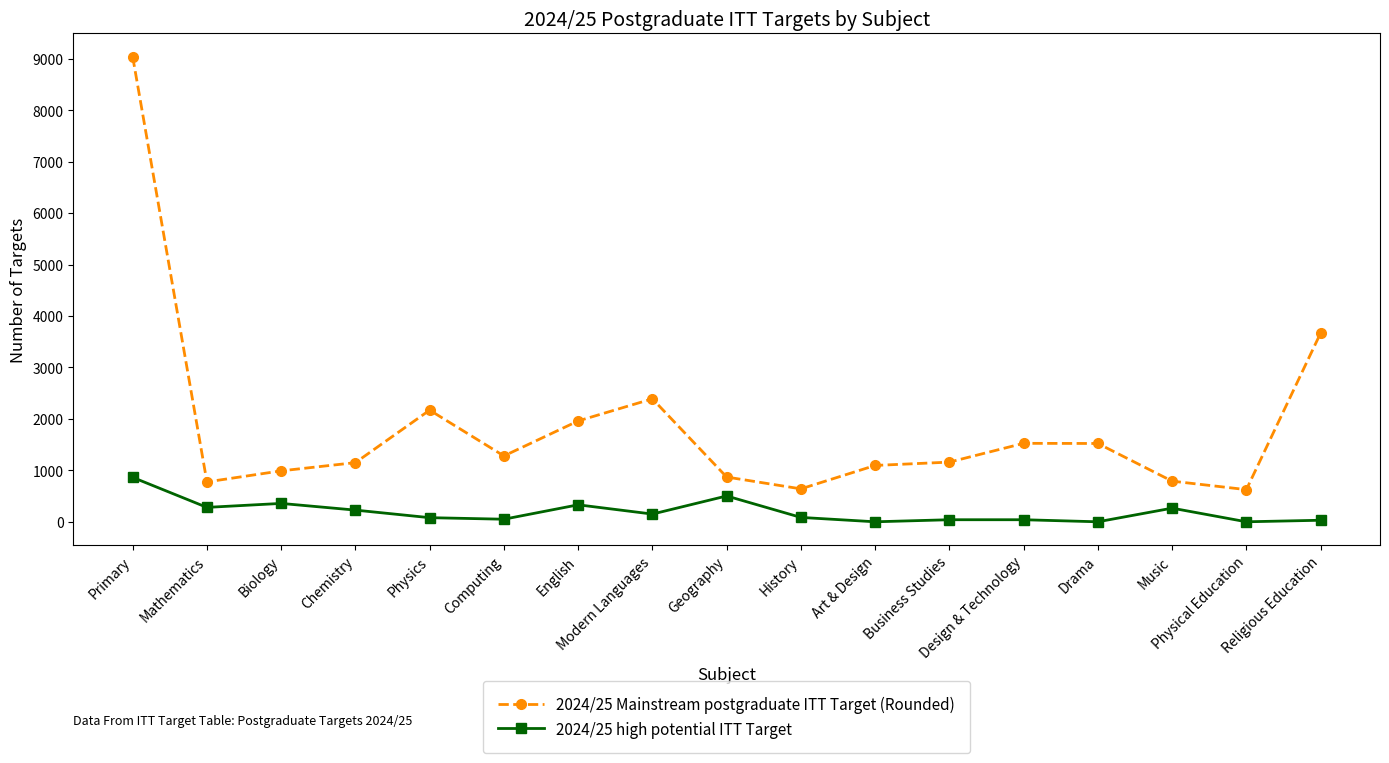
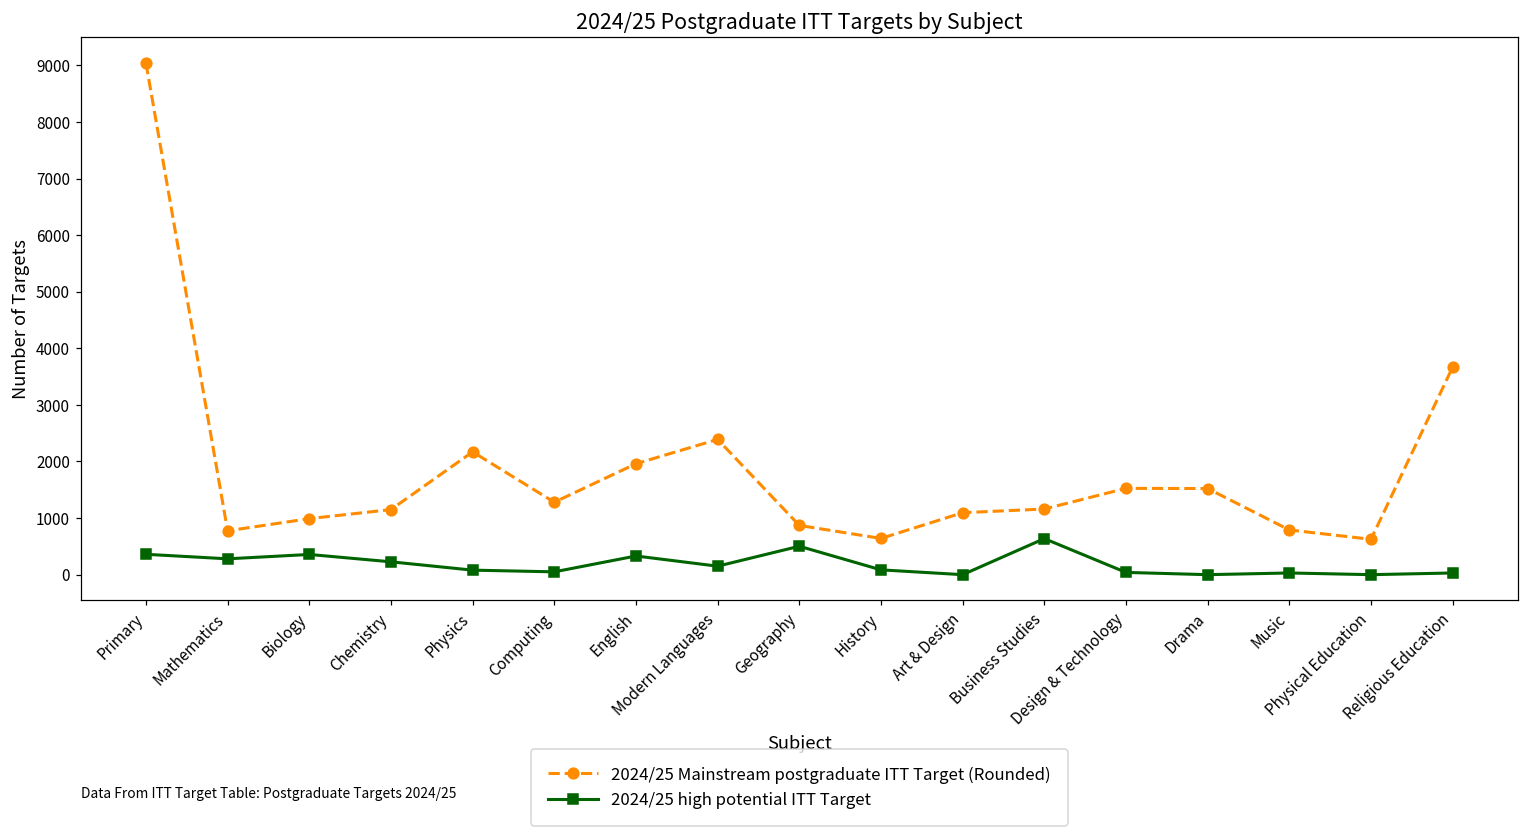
  {
    "2024/25 Mainstream postgraduate ITT Target (Rounded)": {
      "Primary": 9000,
      "Mathematics": 800,
      "Biology": 1000,
      "Chemistry": 1200,
      "Physics": 2200,
      "Computing": 1300,
      "English": 2000,
      "Modern Languages": 2400,
      "Geography": 900,
      "History": 600,
      "Art & Design": 1100,
      "Business Studies": 1200,
      "Design & Technology": 1500,
      "Drama": 1500,
      "Music": 800,
      "Physical Education": 600,
      "Religious Education": 3700
    },
    "2024/25 high potential ITT Target": {
-     "Primary": 900,
+     "Primary": 400,
      "Mathematics": 300,
      "Biology": 400,
      "Chemistry": 200,
      "Physics": 100,
      "Computing": 100,
      "English": 300,
      "Modern Languages": 200,
      "Geography": 500,
      "History": 100,
      "Art & Design": 0,
-     "Business Studies": 0,
+     "Business Studies": 600,
      "Design & Technology": 0,
      "Drama": 0,
-     "Music": 300,
+     "Music": 0,
      "Physical Education": 0,
      "Religious Education": 0
    }
  }
